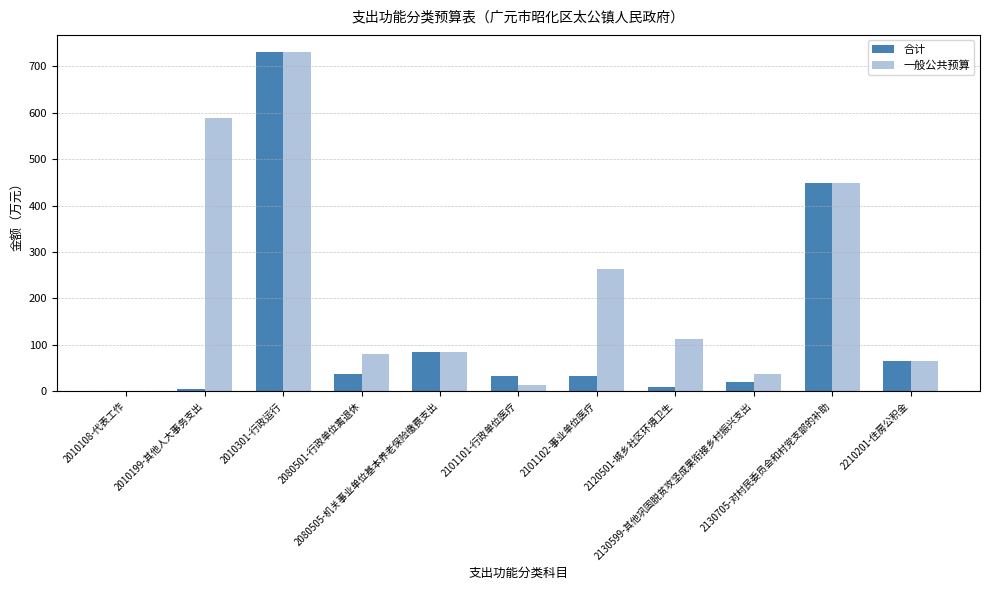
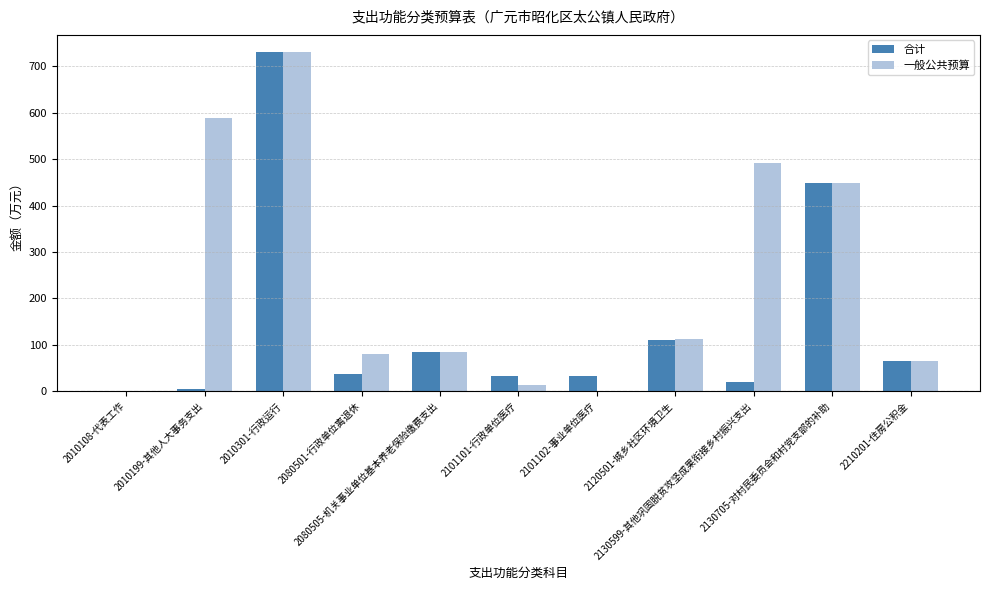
  {
    "合计": {
      "2010301-行政运行": 730,
      "2080501-行政单位离退休": 40,
      "2080505-机关事业单位基本养老保险缴费支出": 90,
      "2101101-行政单位医疗": 30,
      "2101102-事业单位医疗": 30,
-     "2120501-城乡社区环境卫生": 10,
+     "2120501-城乡社区环境卫生": 110,
      "2130599-其他巩固脱贫攻坚成果衔接乡村振兴支出": 20,
      "2130705-对村民委员会和村党支部的补助": 450,
      "2210201-住房公积金": 60
    },
    "一般公共预算": {
      "2010199-其他人大事务支出": 590,
      "2010301-行政运行": 730,
      "2080501-行政单位离退休": 80,
      "2080505-机关事业单位基本养老保险缴费支出": 90,
      "2101101-行政单位医疗": 10,
-     "2101102-事业单位医疗": 260,
+     "2101102-事业单位医疗": 0,
      "2120501-城乡社区环境卫生": 110,
-     "2130599-其他巩固脱贫攻坚成果衔接乡村振兴支出": 40,
+     "2130599-其他巩固脱贫攻坚成果衔接乡村振兴支出": 490,
      "2130705-对村民委员会和村党支部的补助": 450,
      "2210201-住房公积金": 60
    }
  }
